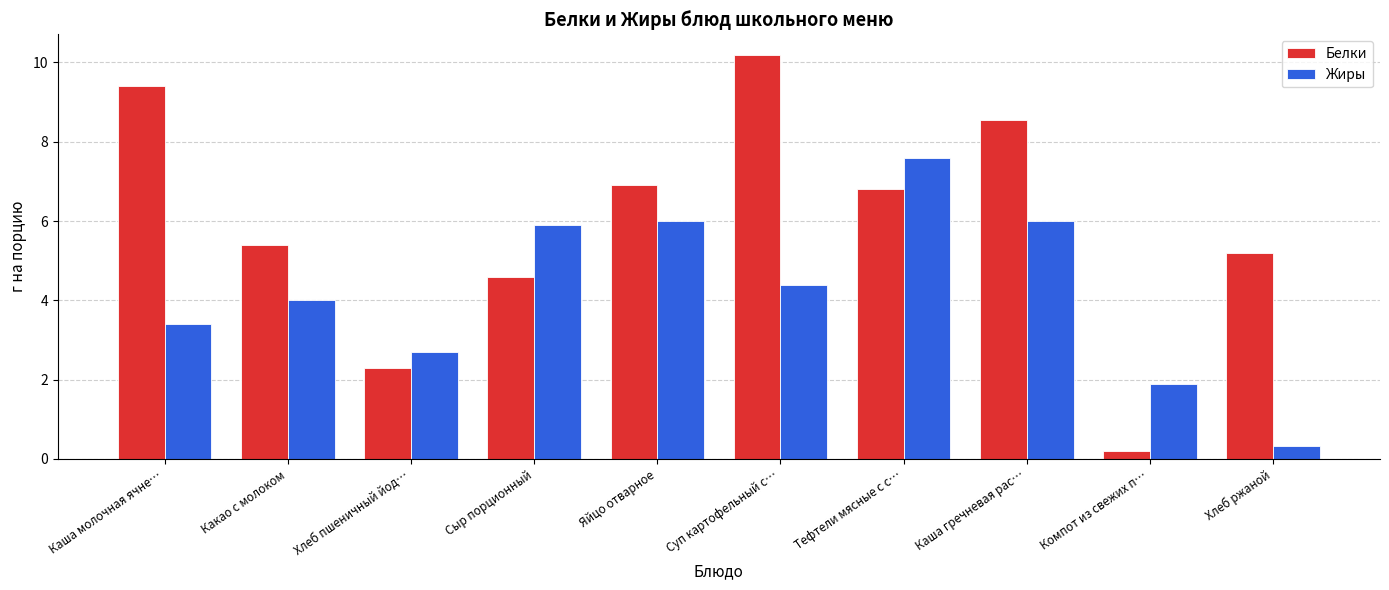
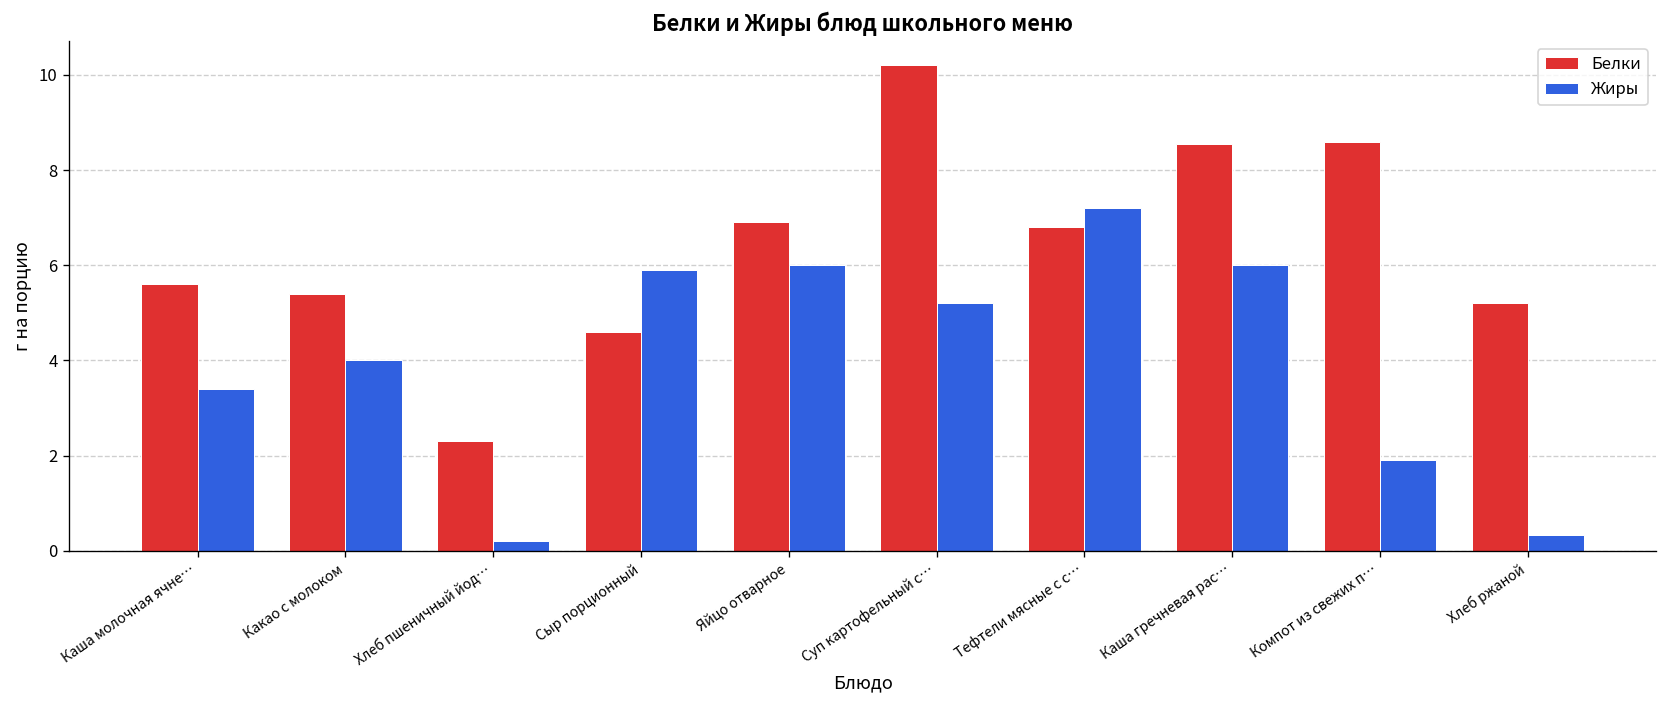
  {
    "Белки": {
-     "Каша молочная ячне…": 9.4,
+     "Каша молочная ячне…": 5.6,
      "Какао с молоком": 5.4,
      "Хлеб пшеничный йод…": 2.3,
      "Сыр порционный": 4.6,
      "Яйцо отварное": 6.9,
      "Суп картофельный с…": 10.2,
      "Тефтели мясные с с…": 6.8,
      "Каша гречневая рас…": 8.6,
-     "Компот из свежих п…": 0.2,
+     "Компот из свежих п…": 8.6,
      "Хлеб ржаной": 5.2
    },
    "Жиры": {
      "Каша молочная ячне…": 3.4,
      "Какао с молоком": 4.0,
-     "Хлеб пшеничный йод…": 2.7,
+     "Хлеб пшеничный йод…": 0.2,
      "Сыр порционный": 5.9,
      "Яйцо отварное": 6.0,
-     "Суп картофельный с…": 4.4,
-     "Тефтели мясные с с…": 7.6,
+     "Суп картофельный с…": 5.2,
+     "Тефтели мясные с с…": 7.2,
      "Каша гречневая рас…": 6.0,
      "Компот из свежих п…": 1.9,
      "Хлеб ржаной": 0.3
    }
  }
